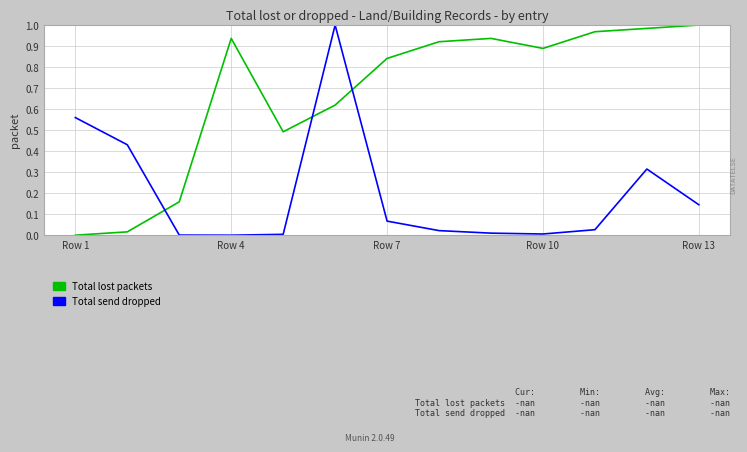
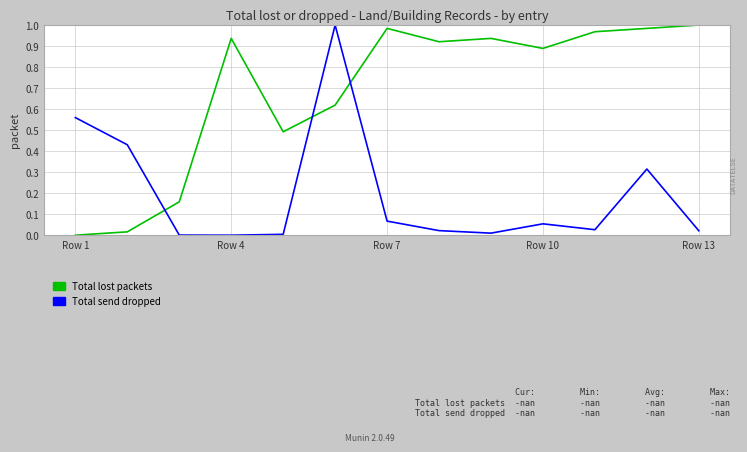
  {
    "Total lost packets": {
      "Row 1": 0.00,
      "Row 4": 0.94,
-     "Row 7": 0.84,
+     "Row 7": 0.98,
      "Row 10": 0.89,
      "Row 13": 1.00
    },
    "Total send dropped": {
      "Row 1": 0.56,
      "Row 4": 0.00,
      "Row 7": 0.07,
-     "Row 10": 0.01,
-     "Row 13": 0.14
+     "Row 10": 0.05,
+     "Row 13": 0.02
    }
  }
